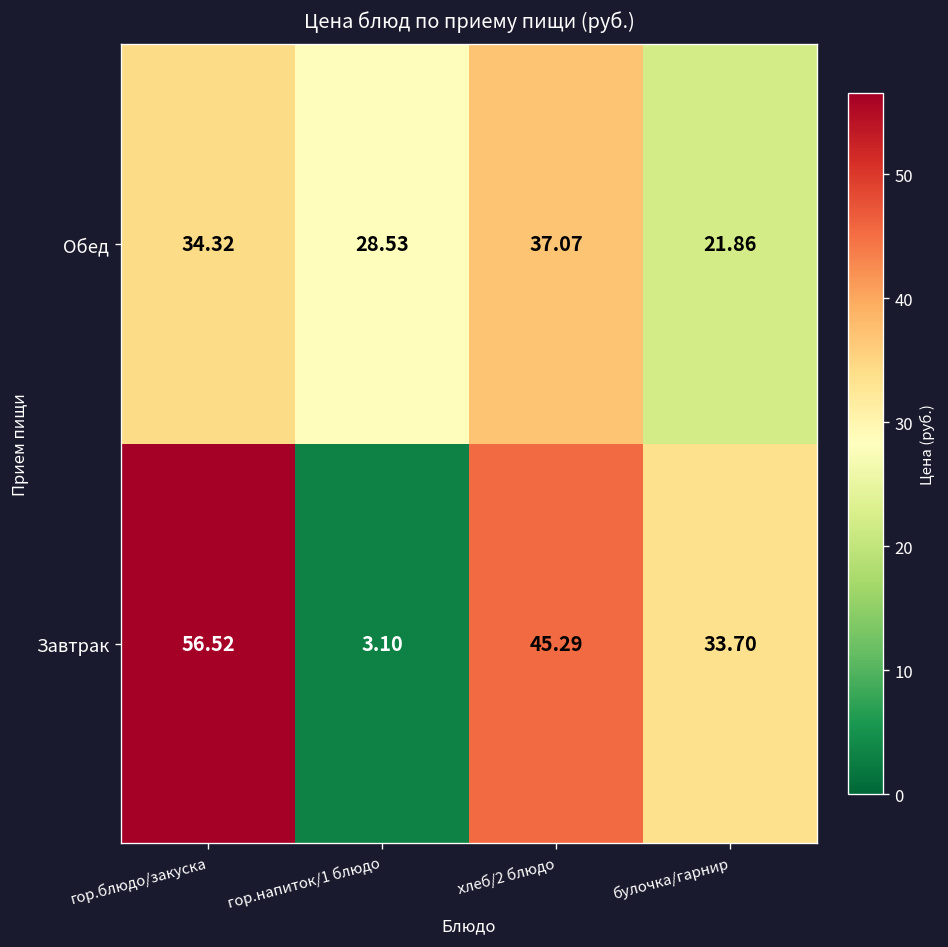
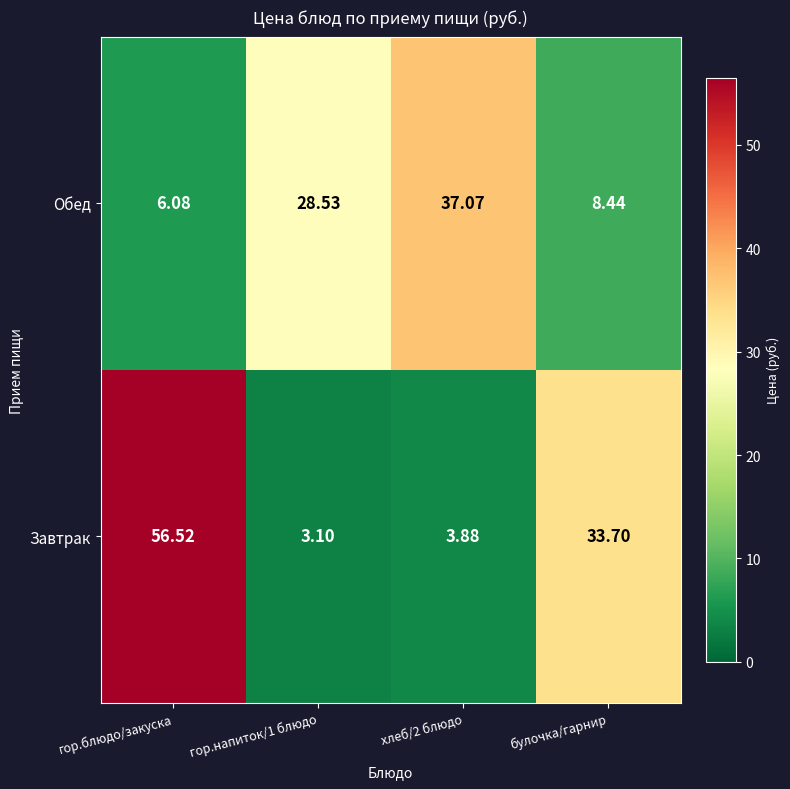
  {
    "Обед": {
-     "гор.блюдо/закуска": 34.32,
+     "гор.блюдо/закуска": 6.08,
      "гор.напиток/1 блюдо": 28.53,
      "хлеб/2 блюдо": 37.07,
-     "булочка/гарнир": 21.86
+     "булочка/гарнир": 8.44
    },
    "Завтрак": {
      "гор.блюдо/закуска": 56.52,
      "гор.напиток/1 блюдо": 3.10,
-     "хлеб/2 блюдо": 45.29,
+     "хлеб/2 блюдо": 3.88,
      "булочка/гарнир": 33.70
    }
  }
